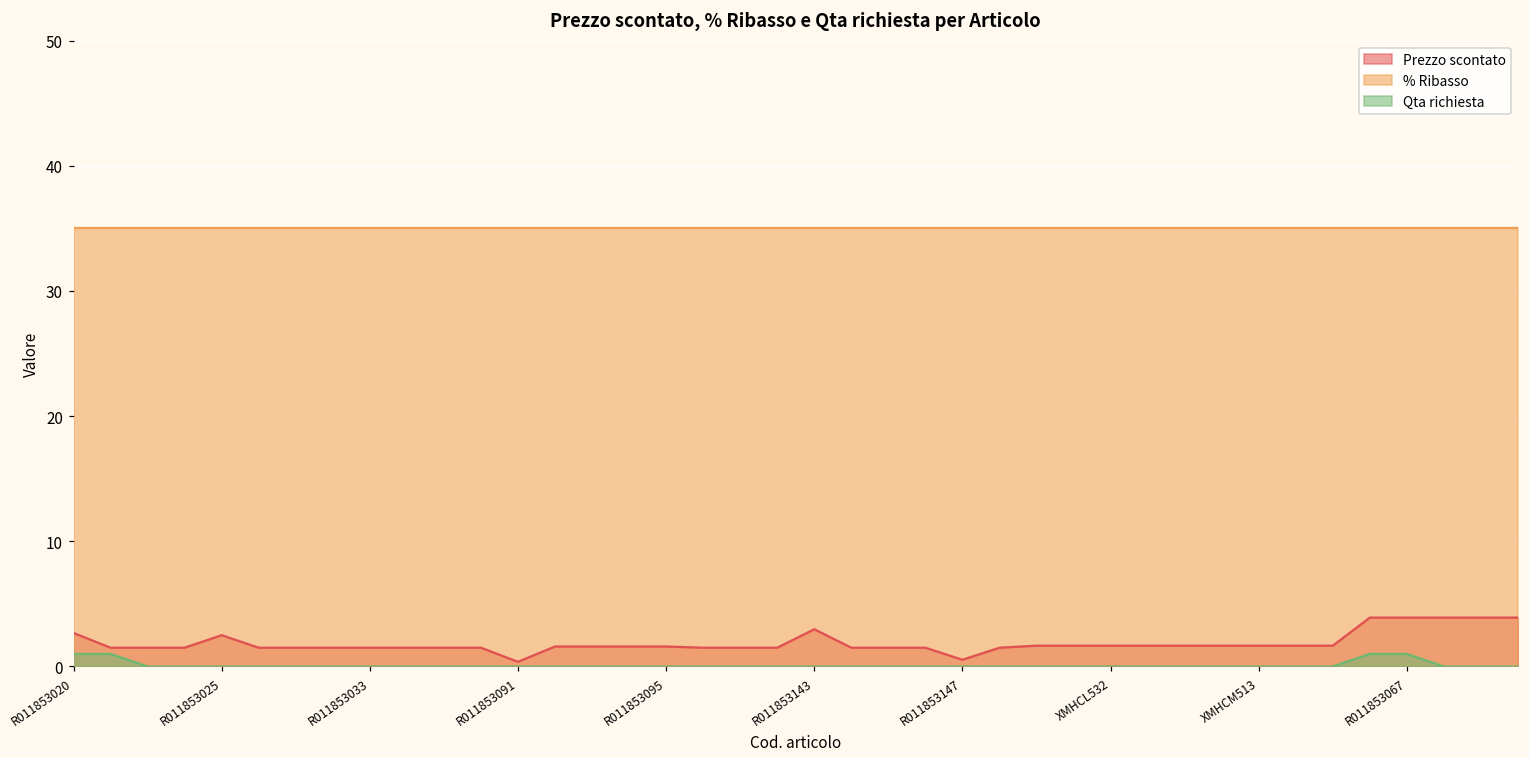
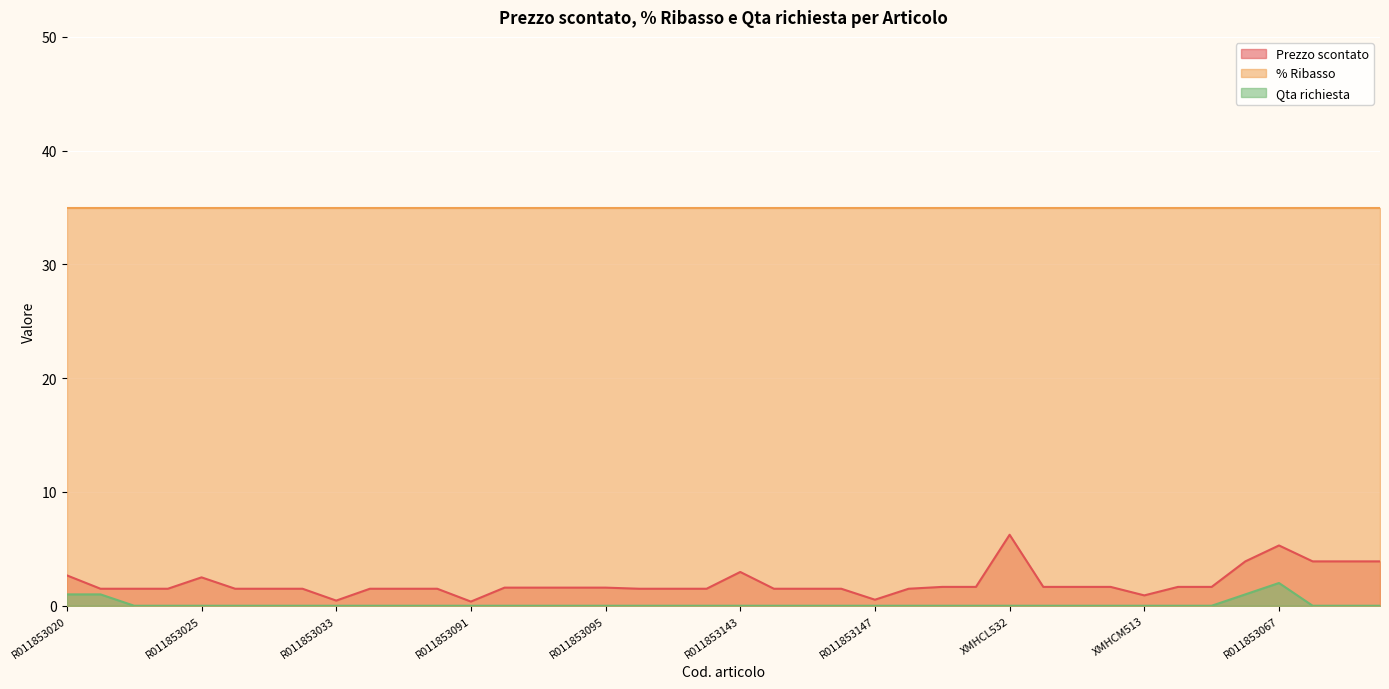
  {
    "Prezzo scontato": {
      "R011853020": 2.7,
      "R011853025": 2.5,
-     "R011853033": 1.5,
+     "R011853033": 0.5,
      "R011853091": 0.4,
      "R011853095": 1.6,
      "R011853143": 3.0,
      "R011853147": 0.5,
-     "XMHCL532": 1.7,
-     "XMHCM513": 1.7,
-     "R011853067": 3.9
+     "XMHCL532": 6.2,
+     "XMHCM513": 0.9,
+     "R011853067": 5.3
    },
    "% Ribasso": {
      "R011853020": 35.0,
      "R011853025": 35.0,
      "R011853033": 35.0,
      "R011853091": 35.0,
      "R011853095": 35.0,
      "R011853143": 35.0,
      "R011853147": 35.0,
      "XMHCL532": 35.0,
      "XMHCM513": 35.0,
      "R011853067": 35.0
    },
    "Qta richiesta": {
      "R011853020": 1,
      "R011853025": 0,
      "R011853033": 0,
      "R011853091": 0,
      "R011853095": 0,
      "R011853143": 0,
      "R011853147": 0,
      "XMHCL532": 0,
      "XMHCM513": 0,
-     "R011853067": 1
+     "R011853067": 2
    }
  }
